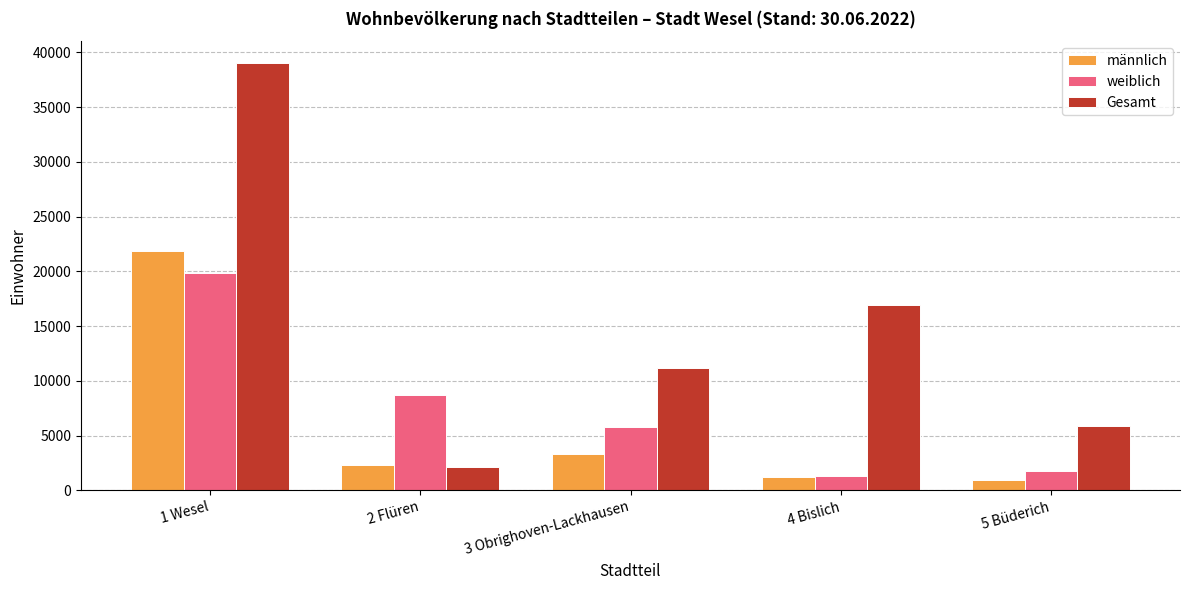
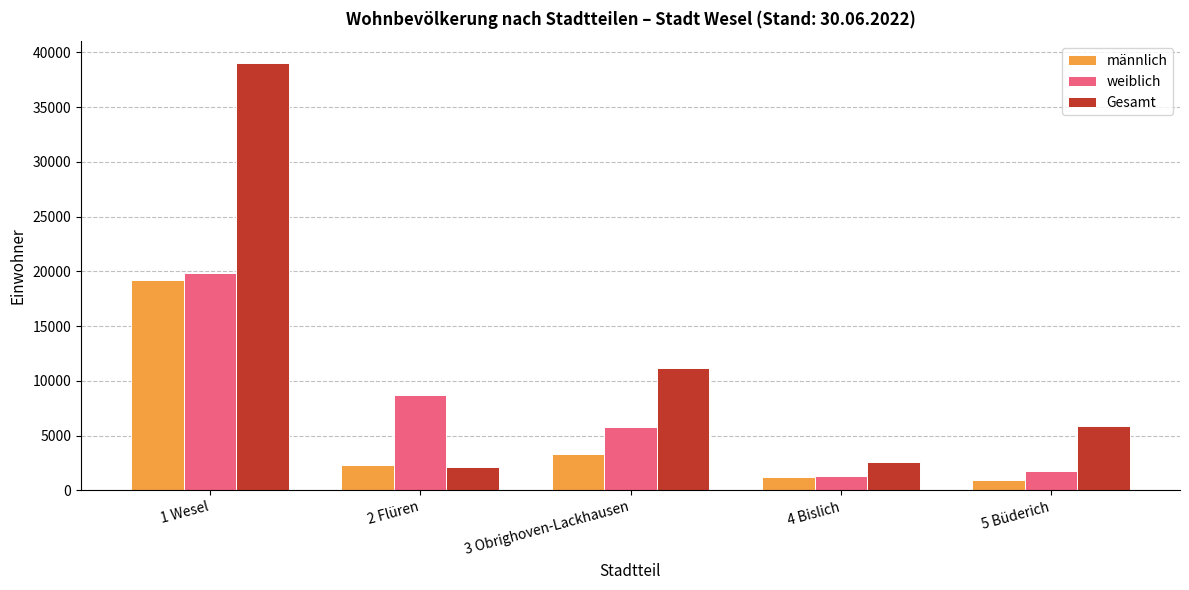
  {
    "männlich": {
-     "1 Wesel": 21900,
+     "1 Wesel": 19200,
      "2 Flüren": 2300,
      "3 Obrighoven-Lackhausen": 3300,
      "4 Bislich": 1200,
      "5 Büderich": 1000
    },
    "weiblich": {
      "1 Wesel": 19900,
      "2 Flüren": 8700,
      "3 Obrighoven-Lackhausen": 5800,
      "4 Bislich": 1300,
      "5 Büderich": 1800
    },
    "Gesamt": {
      "1 Wesel": 39100,
      "2 Flüren": 2100,
      "3 Obrighoven-Lackhausen": 11200,
-     "4 Bislich": 16900,
+     "4 Bislich": 2600,
      "5 Büderich": 5900
    }
  }
